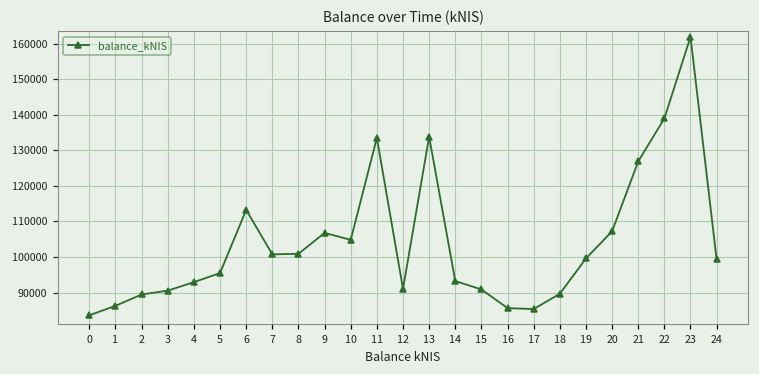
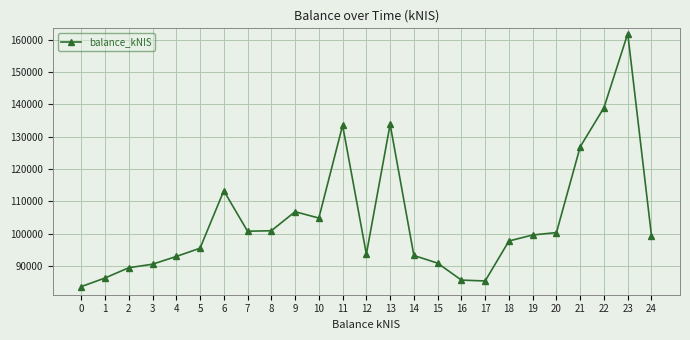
  {
    "0": 84000,
    "1": 86000,
    "2": 89000,
    "3": 91000,
    "4": 93000,
    "5": 95000,
    "6": 113000,
    "7": 101000,
    "8": 101000,
    "9": 107000,
    "10": 105000,
    "11": 134000,
-   "12": 91000,
+   "12": 94000,
    "13": 134000,
    "14": 93000,
    "15": 91000,
    "16": 86000,
    "17": 85000,
-   "18": 90000,
+   "18": 98000,
    "19": 100000,
-   "20": 107000,
+   "20": 100000,
    "21": 127000,
    "22": 139000,
    "23": 162000,
    "24": 99000
  }
